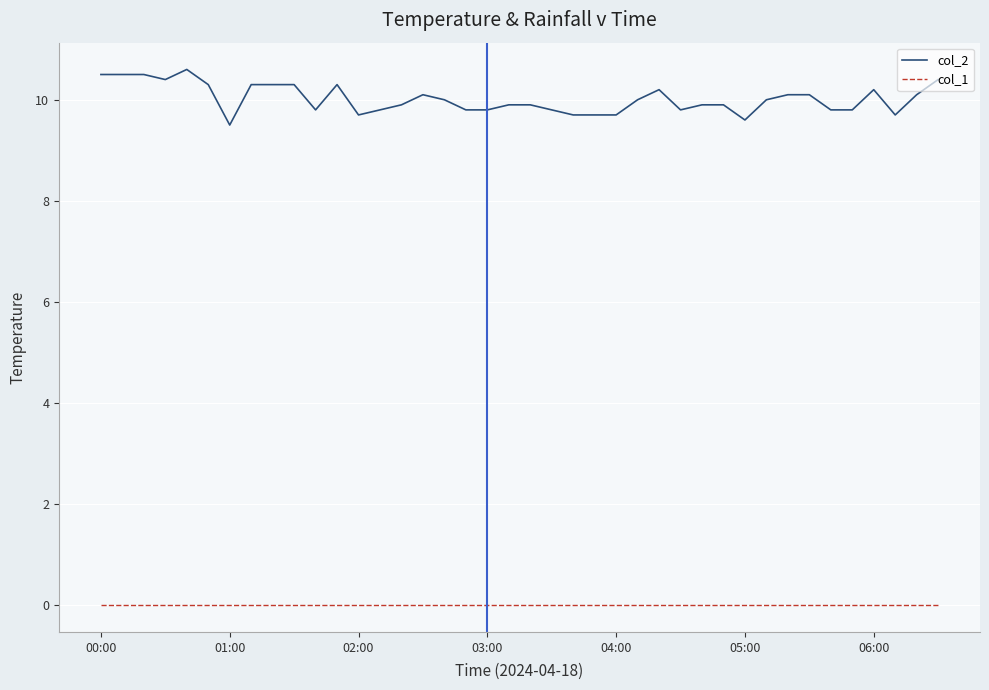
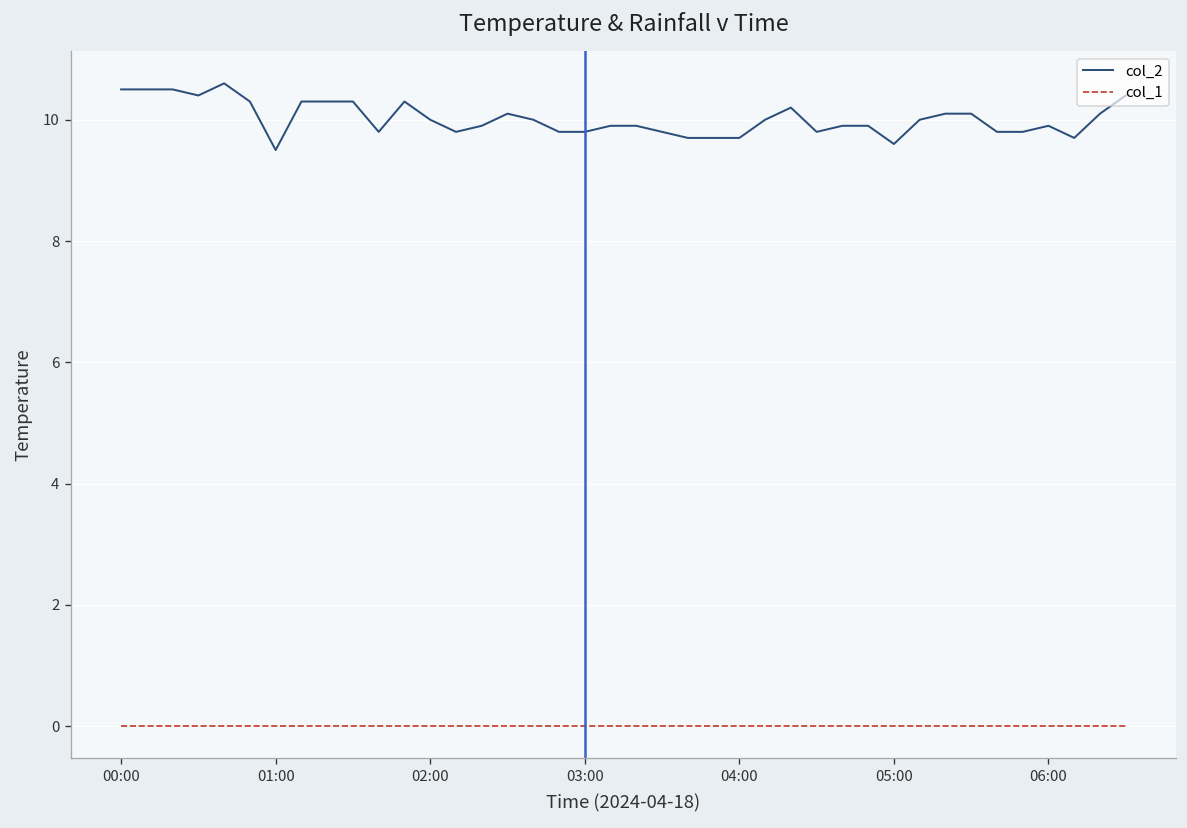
  {
    "col_2": {
      "00:00": 10.5,
      "01:00": 9.5,
-     "02:00": 9.7,
+     "02:00": 10.0,
      "03:00": 9.8,
      "04:00": 9.7,
      "05:00": 9.6,
-     "06:00": 10.2
+     "06:00": 9.9
    },
    "col_1": {
      "00:00": 0.0,
      "01:00": 0.0,
      "02:00": 0.0,
      "03:00": 0.0,
      "04:00": 0.0,
      "05:00": 0.0,
      "06:00": 0.0
    }
  }
